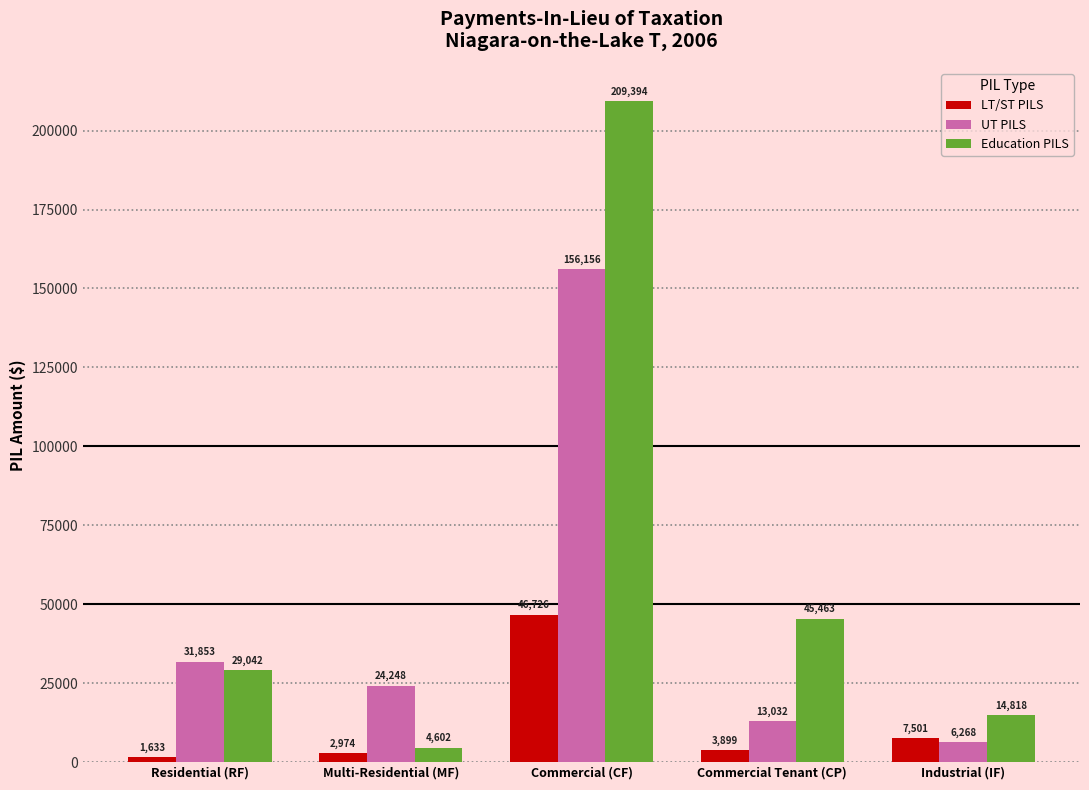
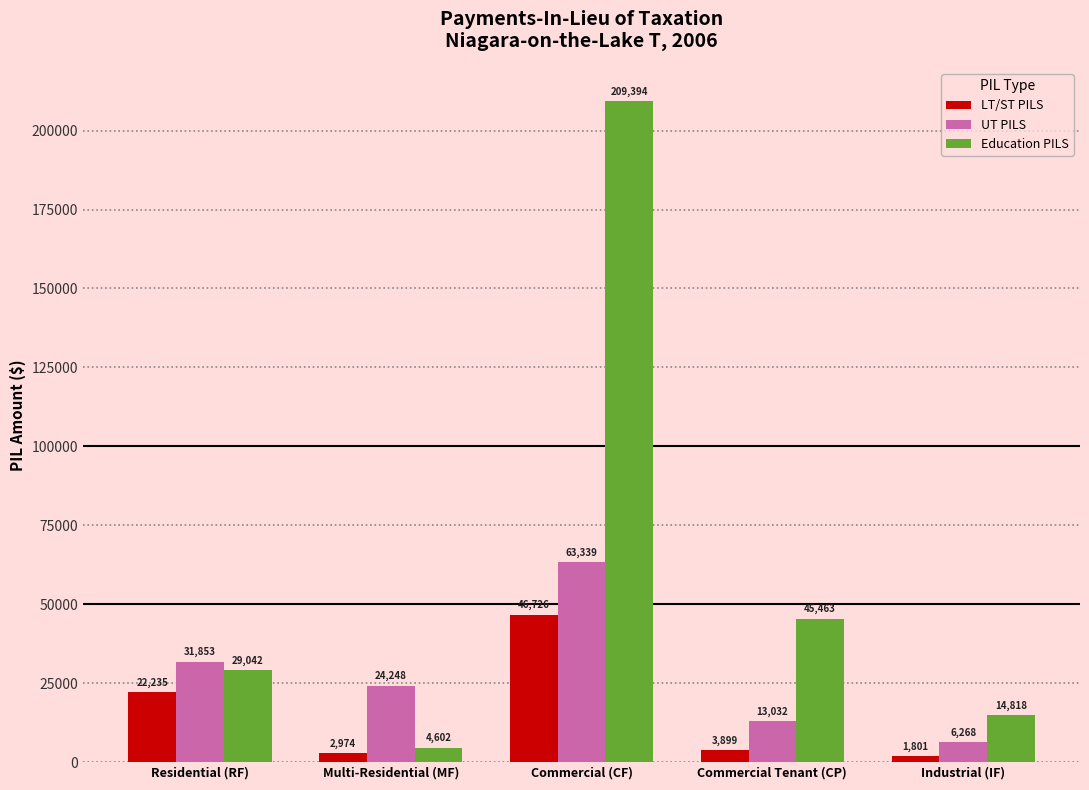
  {
    "LT/ST PILS": {
-     "Residential (RF)": "1,633",
+     "Residential (RF)": "22,235",
      "Multi-Residential (MF)": "2,974",
      "Commercial (CF)": "46,726",
      "Commercial Tenant (CP)": "3,899",
-     "Industrial (IF)": "7,501"
+     "Industrial (IF)": "1,801"
    },
    "UT PILS": {
      "Residential (RF)": "31,853",
      "Multi-Residential (MF)": "24,248",
-     "Commercial (CF)": "156,156",
+     "Commercial (CF)": "63,339",
      "Commercial Tenant (CP)": "13,032",
      "Industrial (IF)": "6,268"
    },
    "Education PILS": {
      "Residential (RF)": "29,042",
      "Multi-Residential (MF)": "4,602",
      "Commercial (CF)": "209,394",
      "Commercial Tenant (CP)": "45,463",
      "Industrial (IF)": "14,818"
    }
  }
